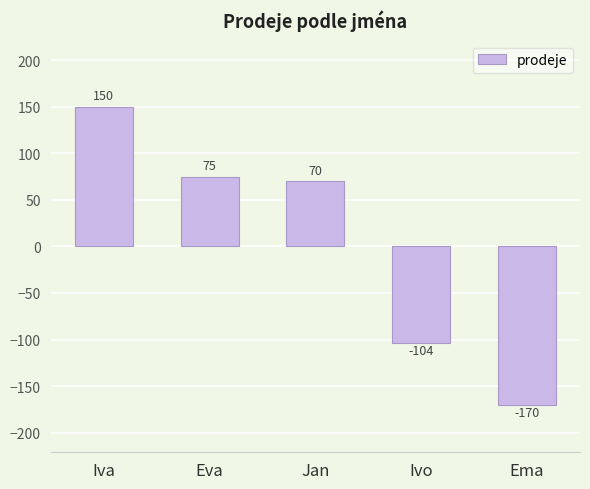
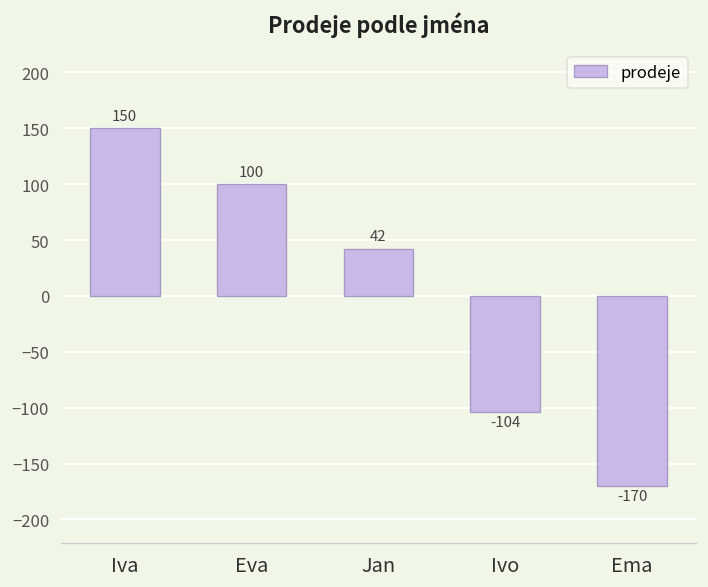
  {
    "Iva": 150,
-   "Eva": 75,
-   "Jan": 70,
+   "Eva": 100,
+   "Jan": 42,
    "Ivo": -104,
    "Ema": -170
  }
